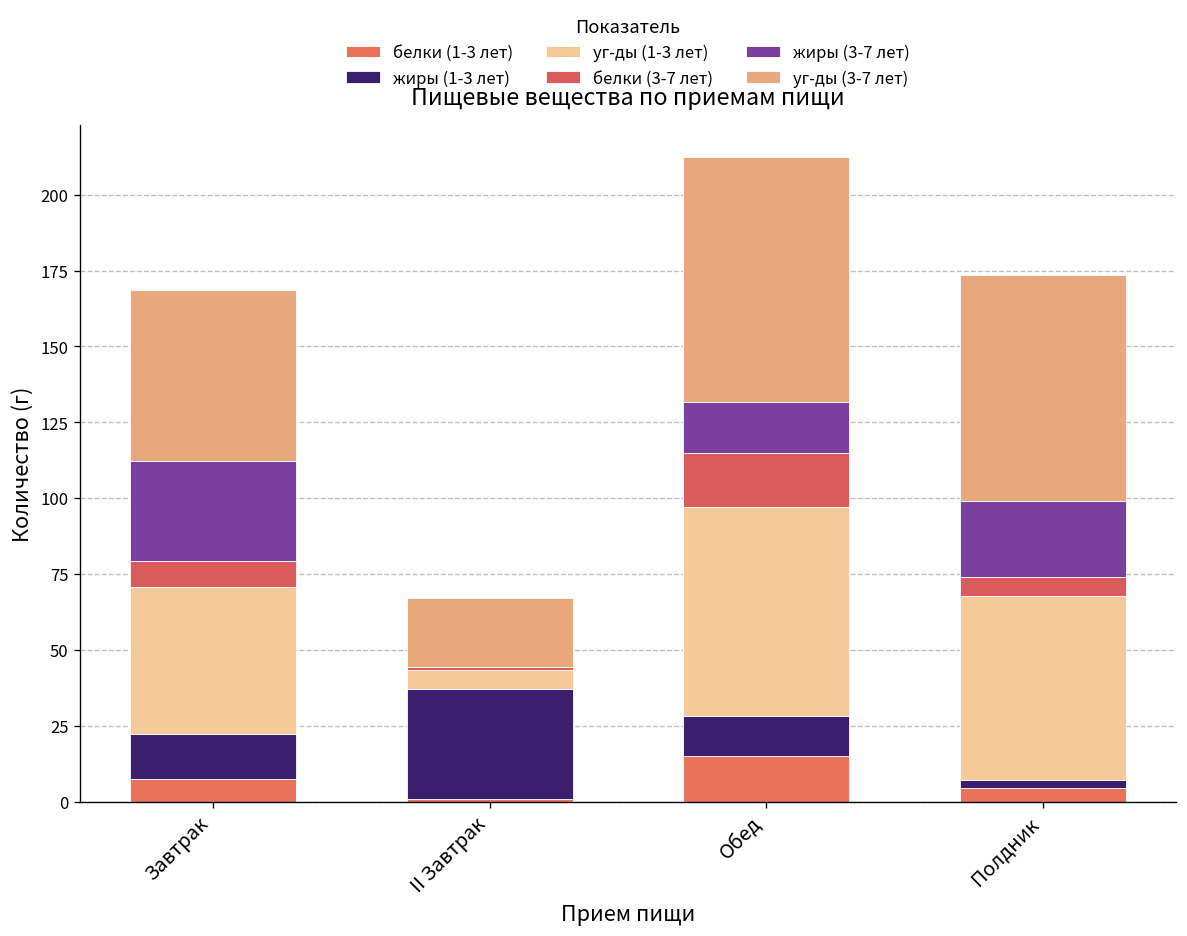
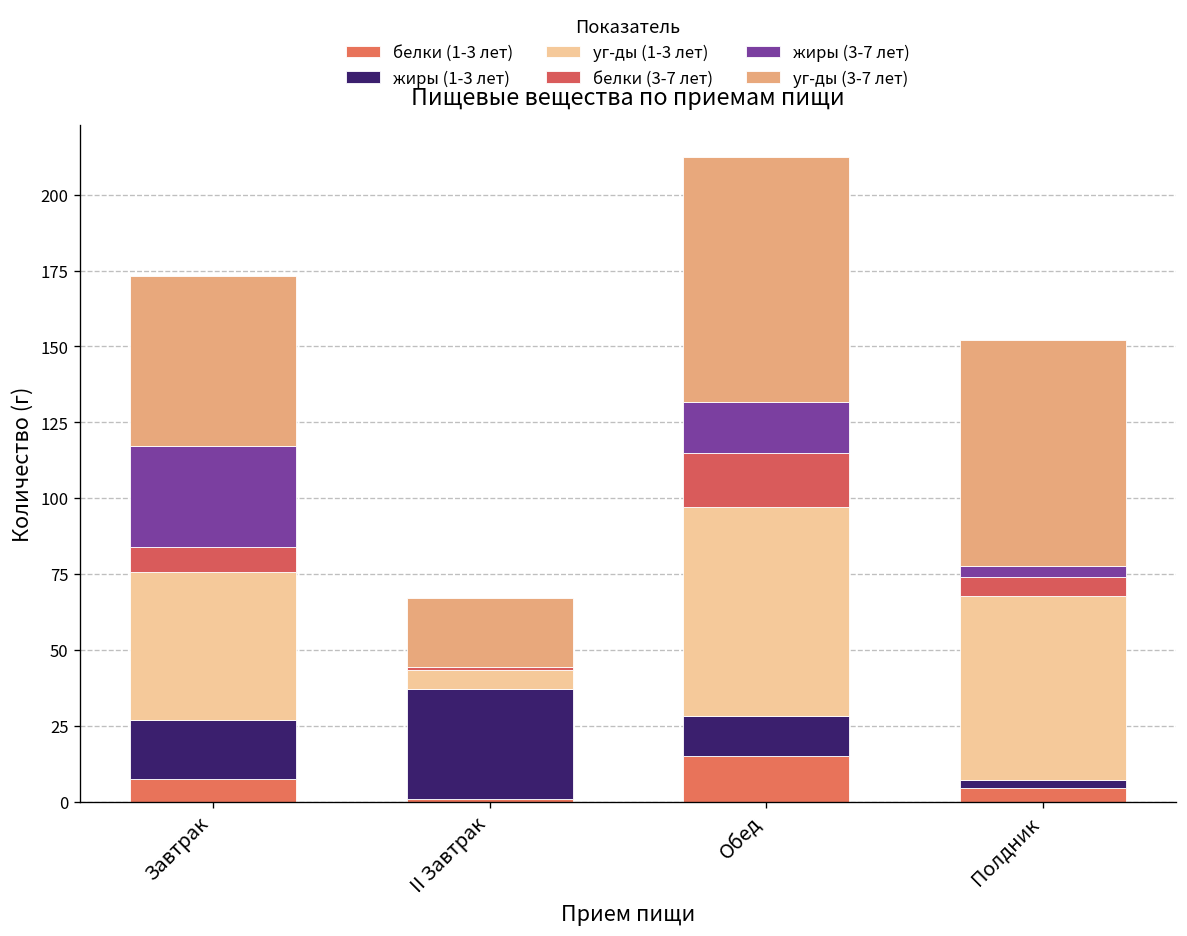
  {
    "жиры (1-3 лет)": {
-     "Завтрак": 15,
+     "Завтрак": 20,
      "II Завтрак": 36,
      "Обед": 13,
      "Полдник": 3
    },
    "жиры (3-7 лет)": {
      "Завтрак": 33,
      "II Завтрак": 0,
      "Обед": 17,
-     "Полдник": 25
+     "Полдник": 4
    }
  }
